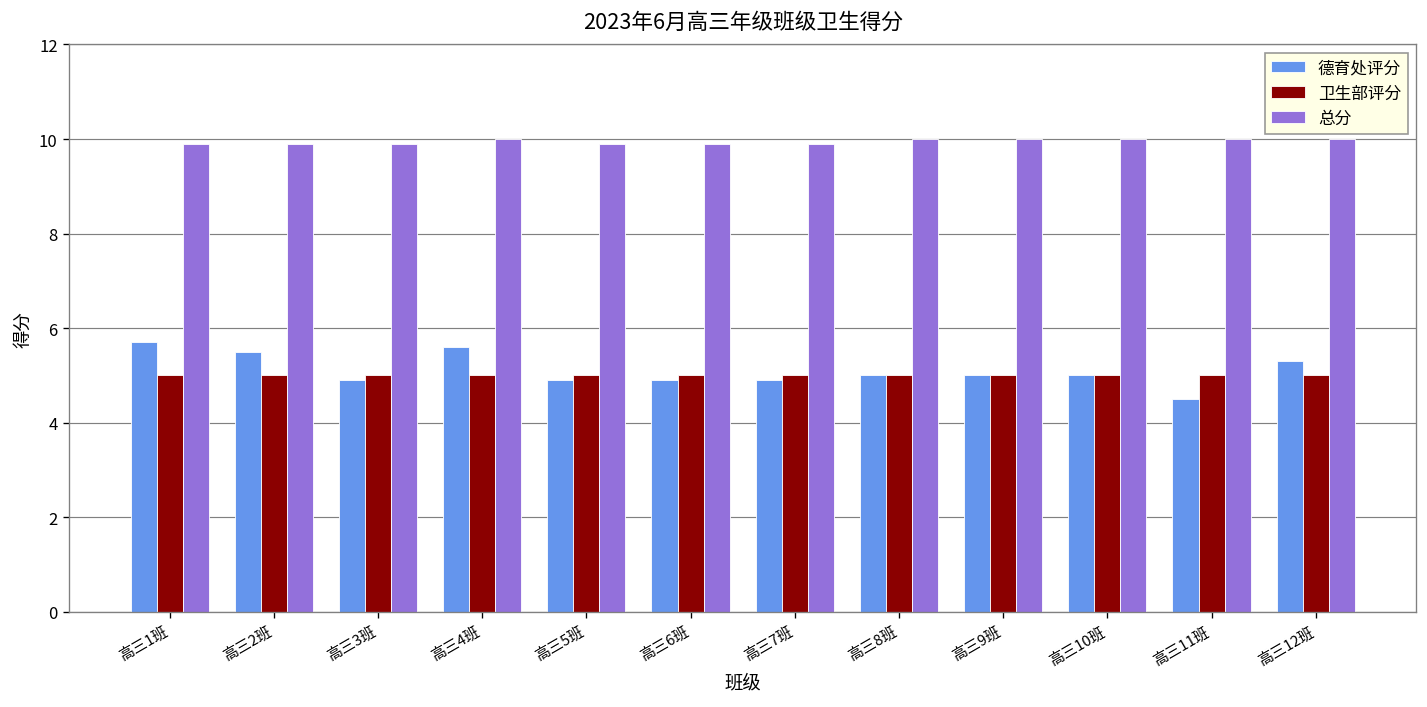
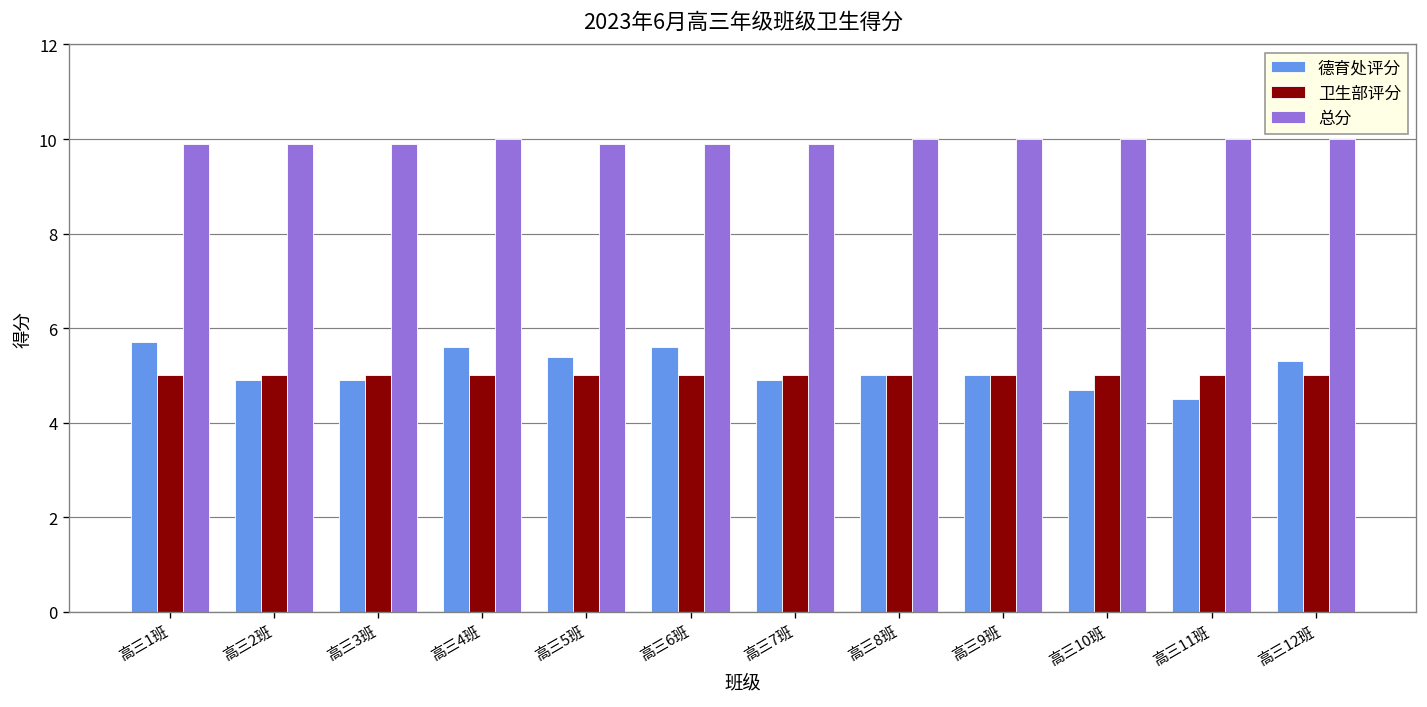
  {
    "德育处评分": {
      "高三1班": 5.7,
-     "高三2班": 5.5,
+     "高三2班": 4.9,
      "高三3班": 4.9,
      "高三4班": 5.6,
-     "高三5班": 4.9,
-     "高三6班": 4.9,
+     "高三5班": 5.4,
+     "高三6班": 5.6,
      "高三7班": 4.9,
      "高三8班": 5.0,
      "高三9班": 5.0,
-     "高三10班": 5.0,
+     "高三10班": 4.7,
      "高三11班": 4.5,
      "高三12班": 5.3
    },
    "卫生部评分": {
      "高三1班": 5.0,
      "高三2班": 5.0,
      "高三3班": 5.0,
      "高三4班": 5.0,
      "高三5班": 5.0,
      "高三6班": 5.0,
      "高三7班": 5.0,
      "高三8班": 5.0,
      "高三9班": 5.0,
      "高三10班": 5.0,
      "高三11班": 5.0,
      "高三12班": 5.0
    },
    "总分": {
      "高三1班": 9.9,
      "高三2班": 9.9,
      "高三3班": 9.9,
      "高三4班": 10.0,
      "高三5班": 9.9,
      "高三6班": 9.9,
      "高三7班": 9.9,
      "高三8班": 10.0,
      "高三9班": 10.0,
      "高三10班": 10.0,
      "高三11班": 10.0,
      "高三12班": 10.0
    }
  }
